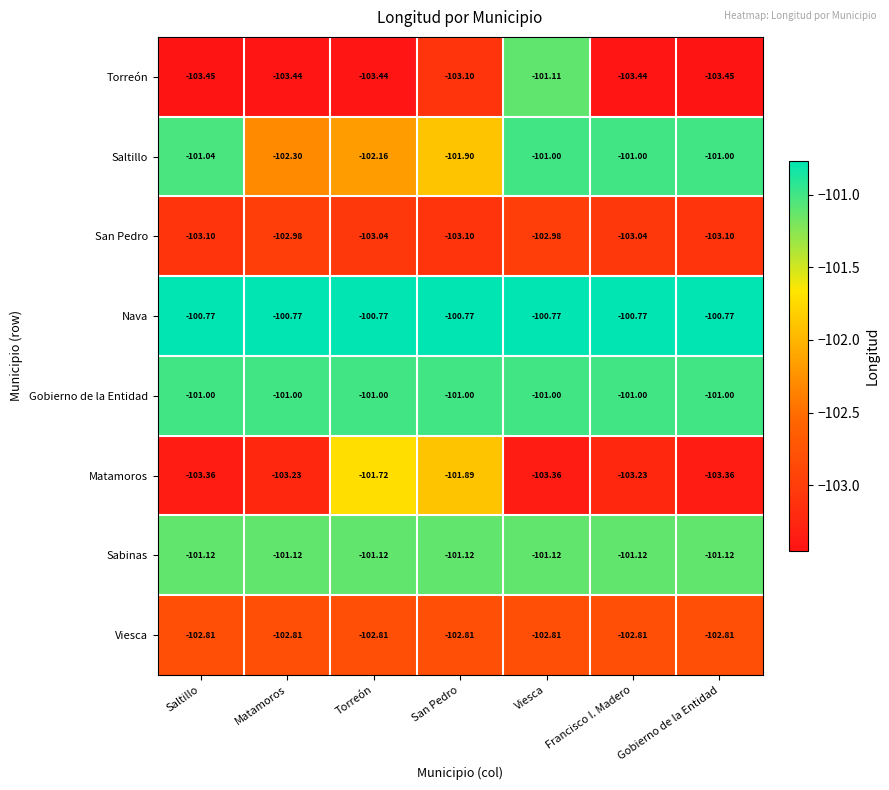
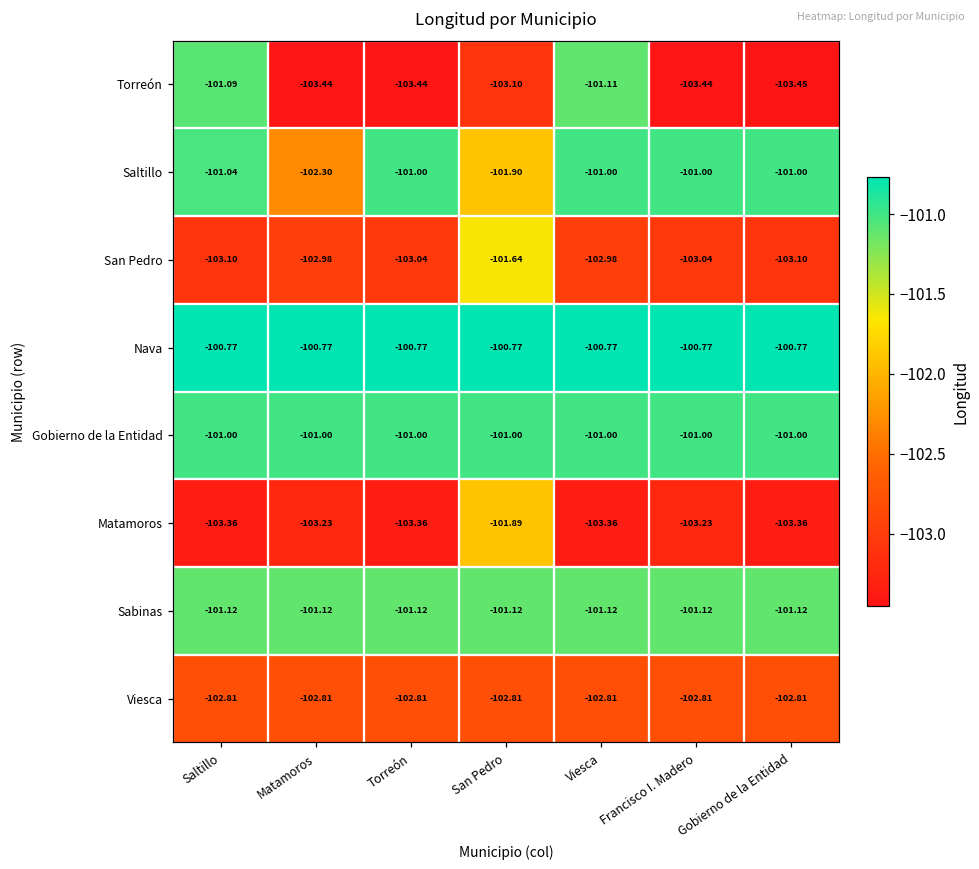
  {
    "Torreón": {
-     "Saltillo": -103.45,
+     "Saltillo": -101.09,
      "Matamoros": -103.44,
      "Torreón": -103.44,
      "San Pedro": -103.10,
      "Viesca": -101.11,
      "Francisco I. Madero": -103.44,
      "Gobierno de la Entidad": -103.45
    },
    "Saltillo": {
      "Saltillo": -101.04,
      "Matamoros": -102.30,
-     "Torreón": -102.16,
+     "Torreón": -101.00,
      "San Pedro": -101.90,
      "Viesca": -101.00,
      "Francisco I. Madero": -101.00,
      "Gobierno de la Entidad": -101.00
    },
    "San Pedro": {
      "Saltillo": -103.10,
      "Matamoros": -102.98,
      "Torreón": -103.04,
-     "San Pedro": -103.10,
+     "San Pedro": -101.64,
      "Viesca": -102.98,
      "Francisco I. Madero": -103.04,
      "Gobierno de la Entidad": -103.10
    },
    "Nava": {
      "Saltillo": -100.77,
      "Matamoros": -100.77,
      "Torreón": -100.77,
      "San Pedro": -100.77,
      "Viesca": -100.77,
      "Francisco I. Madero": -100.77,
      "Gobierno de la Entidad": -100.77
    },
    "Gobierno de la Entidad": {
      "Saltillo": -101.00,
      "Matamoros": -101.00,
      "Torreón": -101.00,
      "San Pedro": -101.00,
      "Viesca": -101.00,
      "Francisco I. Madero": -101.00,
      "Gobierno de la Entidad": -101.00
    },
    "Matamoros": {
      "Saltillo": -103.36,
      "Matamoros": -103.23,
-     "Torreón": -101.72,
+     "Torreón": -103.36,
      "San Pedro": -101.89,
      "Viesca": -103.36,
      "Francisco I. Madero": -103.23,
      "Gobierno de la Entidad": -103.36
    },
    "Sabinas": {
      "Saltillo": -101.12,
      "Matamoros": -101.12,
      "Torreón": -101.12,
      "San Pedro": -101.12,
      "Viesca": -101.12,
      "Francisco I. Madero": -101.12,
      "Gobierno de la Entidad": -101.12
    },
    "Viesca": {
      "Saltillo": -102.81,
      "Matamoros": -102.81,
      "Torreón": -102.81,
      "San Pedro": -102.81,
      "Viesca": -102.81,
      "Francisco I. Madero": -102.81,
      "Gobierno de la Entidad": -102.81
    }
  }
